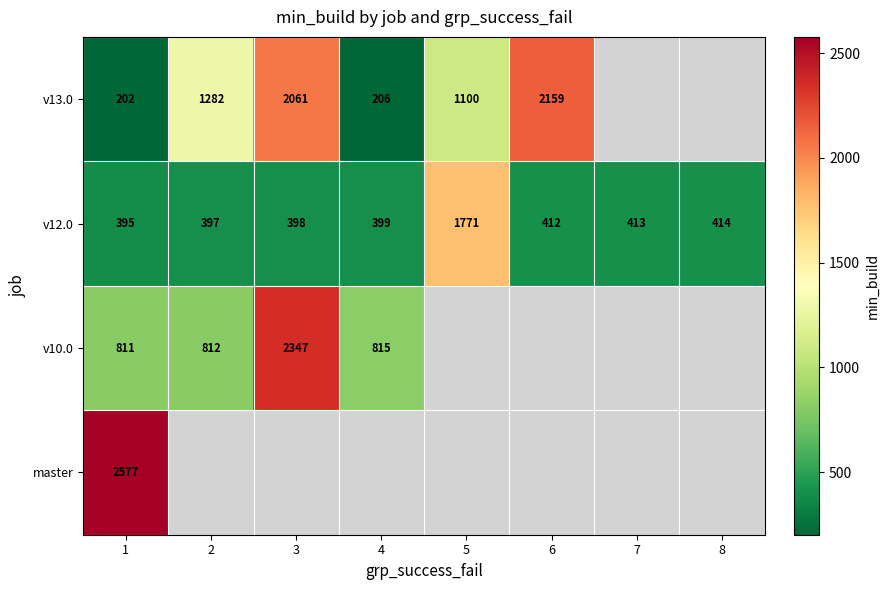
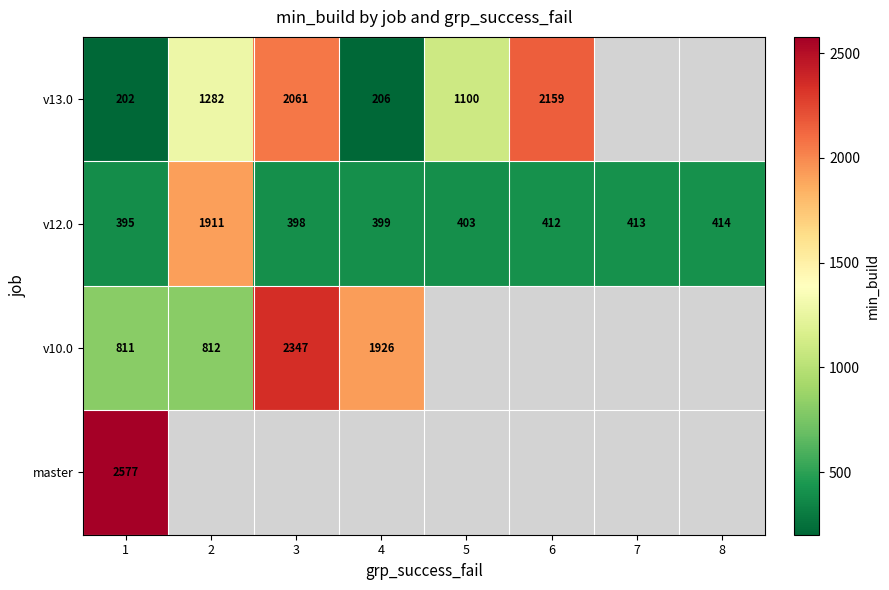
  {
    "v13.0": {
      "1": 202,
      "2": 1282,
      "3": 2061,
      "4": 206,
      "5": 1100,
      "6": 2159
    },
    "v12.0": {
      "1": 395,
-     "2": 397,
+     "2": 1911,
      "3": 398,
      "4": 399,
-     "5": 1771,
+     "5": 403,
      "6": 412,
      "7": 413,
      "8": 414
    },
    "v10.0": {
      "1": 811,
      "2": 812,
      "3": 2347,
-     "4": 815
+     "4": 1926
    },
    "master": {
      "1": 2577
    }
  }
